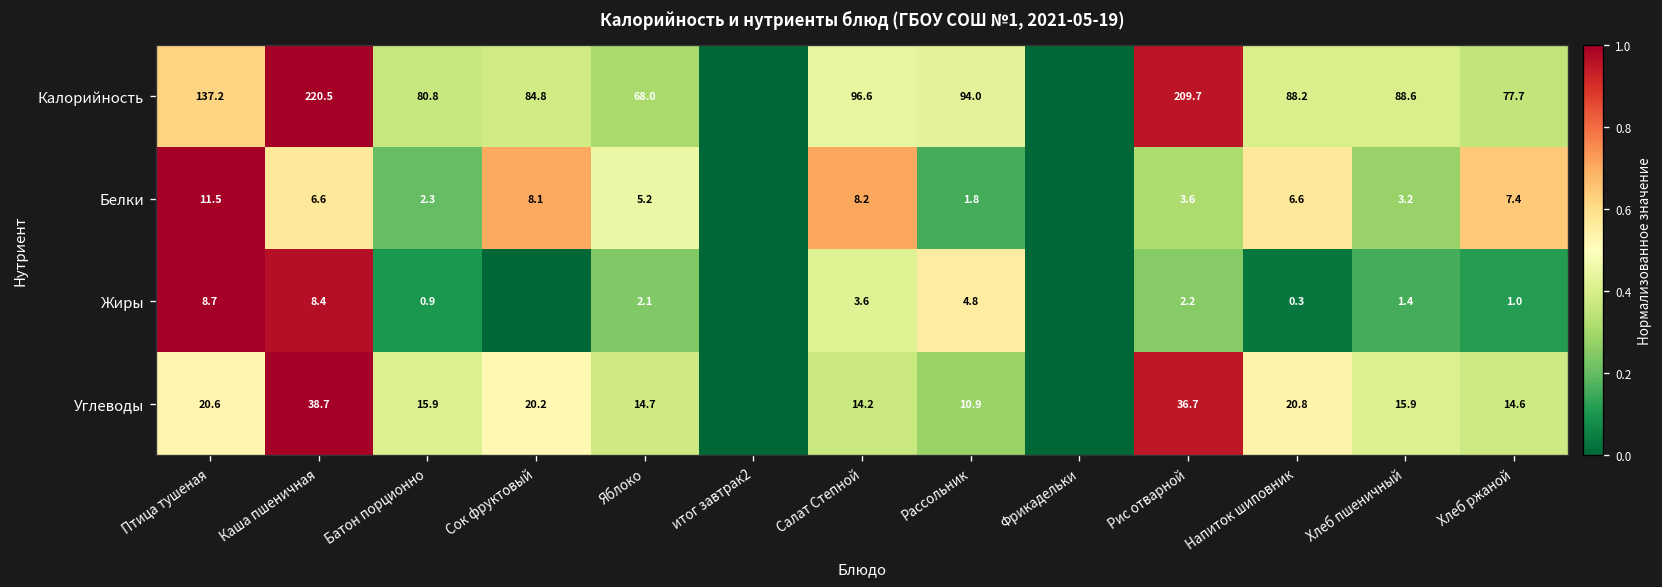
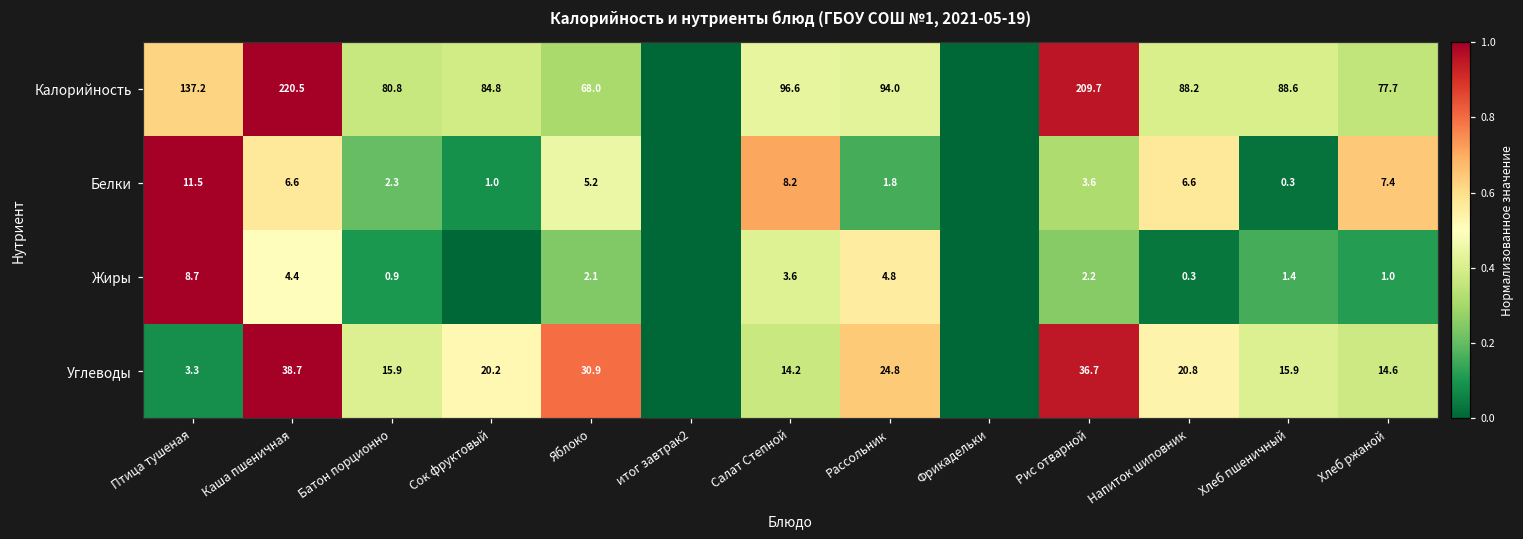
  {
    "Калорийность": {
      "Птица тушеная": 137.2,
      "Каша пшеничная": 220.5,
      "Батон порционно": 80.8,
      "Сок фруктовый": 84.8,
      "Яблоко": 68.0,
      "Салат Степной": 96.6,
      "Рассольник": 94.0,
      "Рис отварной": 209.7,
      "Напиток шиповник": 88.2,
      "Хлеб пшеничный": 88.6,
      "Хлеб ржаной": 77.7
    },
    "Белки": {
      "Птица тушеная": 11.5,
      "Каша пшеничная": 6.6,
      "Батон порционно": 2.3,
-     "Сок фруктовый": 8.1,
+     "Сок фруктовый": 1.0,
      "Яблоко": 5.2,
      "Салат Степной": 8.2,
      "Рассольник": 1.8,
      "Рис отварной": 3.6,
      "Напиток шиповник": 6.6,
-     "Хлеб пшеничный": 3.2,
+     "Хлеб пшеничный": 0.3,
      "Хлеб ржаной": 7.4
    },
    "Жиры": {
      "Птица тушеная": 8.7,
-     "Каша пшеничная": 8.4,
+     "Каша пшеничная": 4.4,
      "Батон порционно": 0.9,
      "Яблоко": 2.1,
      "Салат Степной": 3.6,
      "Рассольник": 4.8,
      "Рис отварной": 2.2,
      "Напиток шиповник": 0.3,
      "Хлеб пшеничный": 1.4,
      "Хлеб ржаной": 1.0
    },
    "Углеводы": {
-     "Птица тушеная": 20.6,
+     "Птица тушеная": 3.3,
      "Каша пшеничная": 38.7,
      "Батон порционно": 15.9,
      "Сок фруктовый": 20.2,
-     "Яблоко": 14.7,
+     "Яблоко": 30.9,
      "Салат Степной": 14.2,
-     "Рассольник": 10.9,
+     "Рассольник": 24.8,
      "Рис отварной": 36.7,
      "Напиток шиповник": 20.8,
      "Хлеб пшеничный": 15.9,
      "Хлеб ржаной": 14.6
    }
  }
